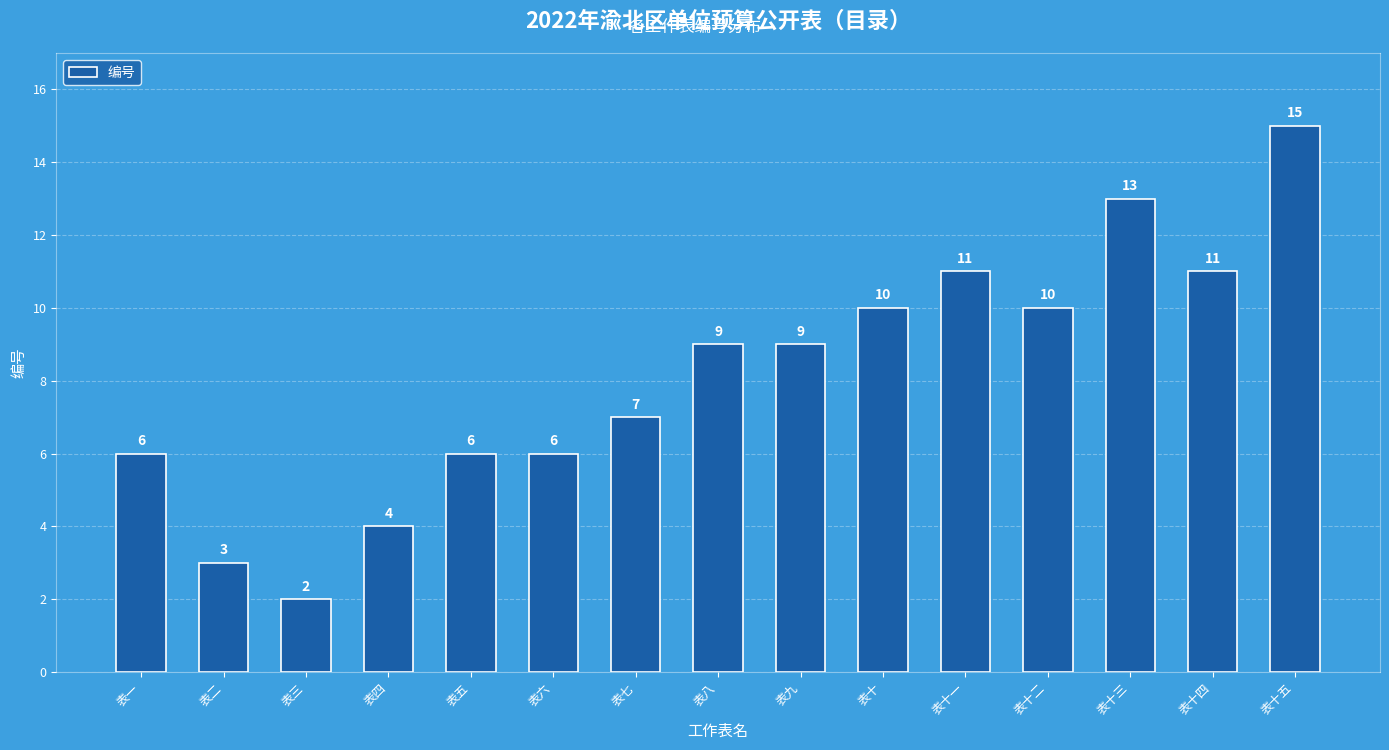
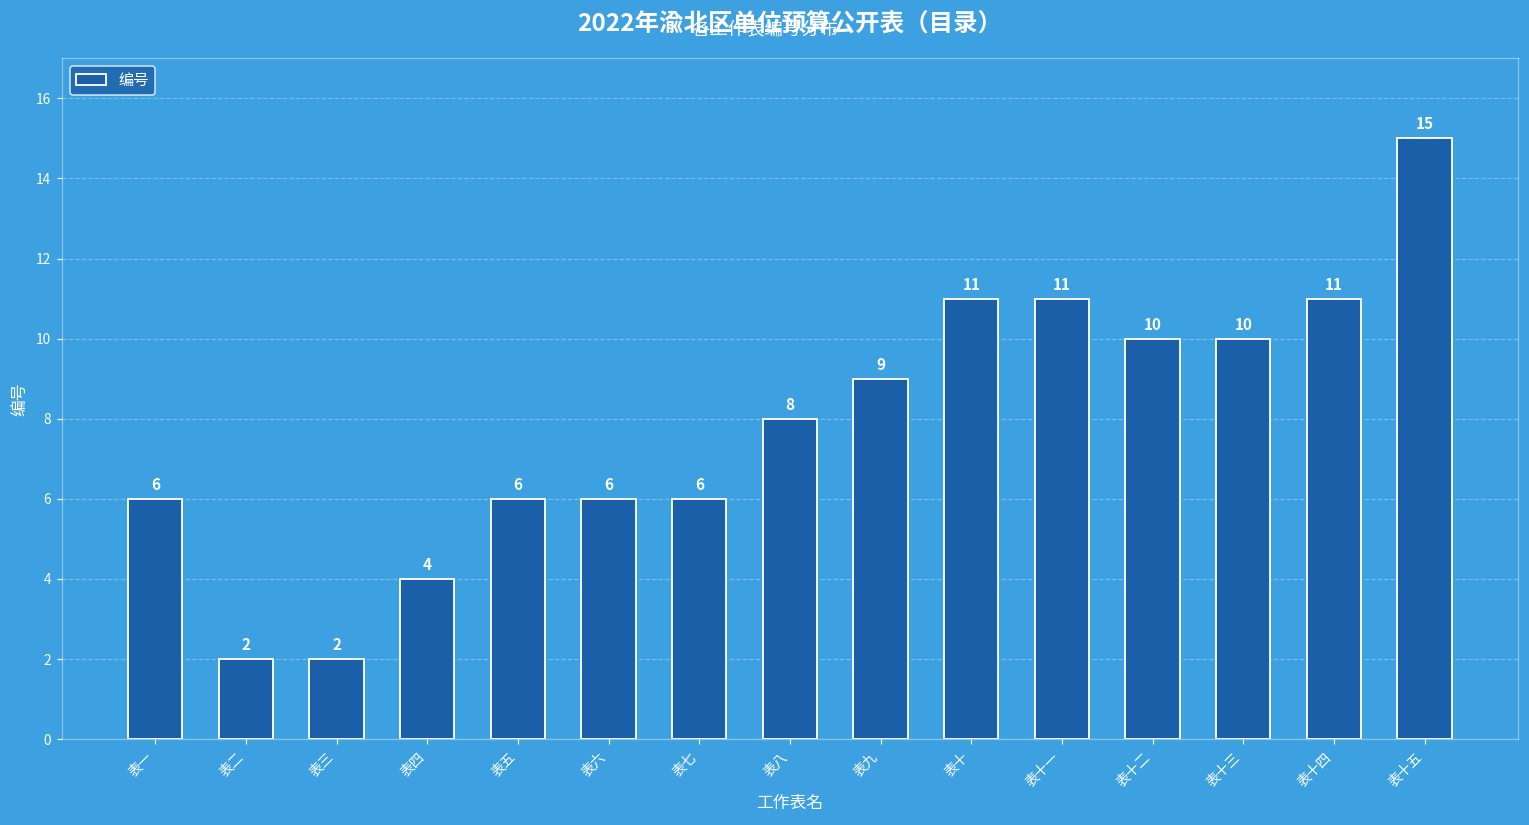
  {
    "表一": 6,
-   "表二": 3,
+   "表二": 2,
    "表三": 2,
    "表四": 4,
    "表五": 6,
    "表六": 6,
-   "表七": 7,
-   "表八": 9,
+   "表七": 6,
+   "表八": 8,
    "表九": 9,
-   "表十": 10,
+   "表十": 11,
    "表十一": 11,
    "表十二": 10,
-   "表十三": 13,
+   "表十三": 10,
    "表十四": 11,
    "表十五": 15
  }
